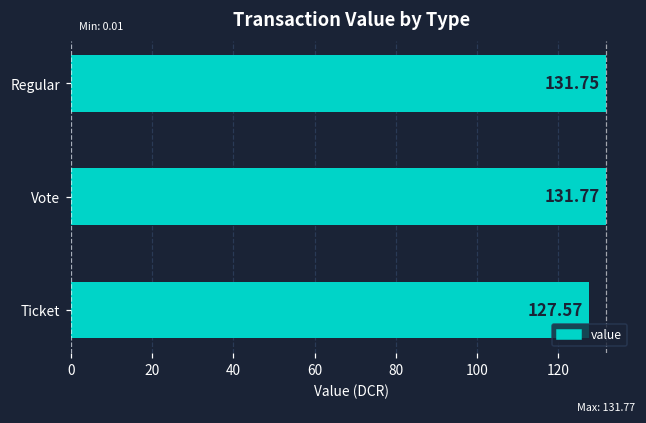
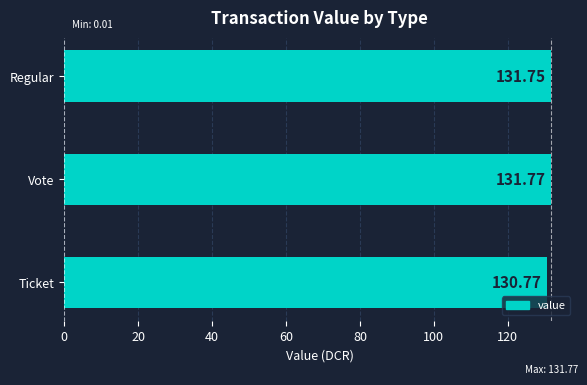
  {
    "Regular": 131.75,
    "Vote": 131.77,
-   "Ticket": 127.57
+   "Ticket": 130.77
  }
